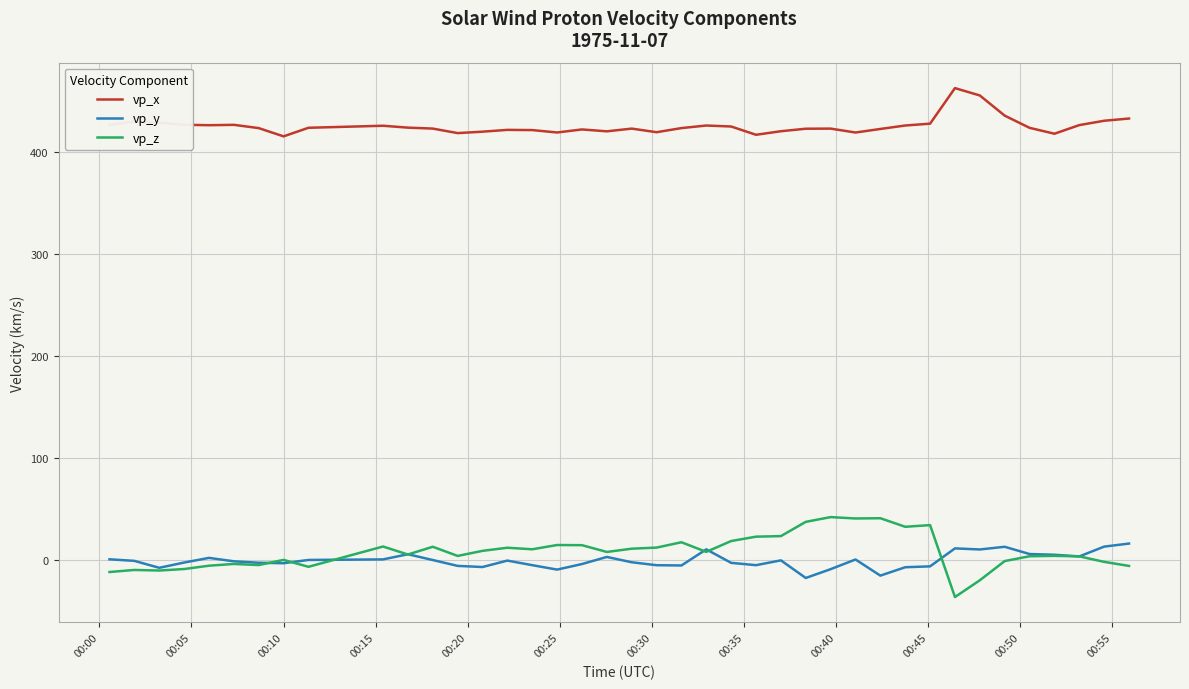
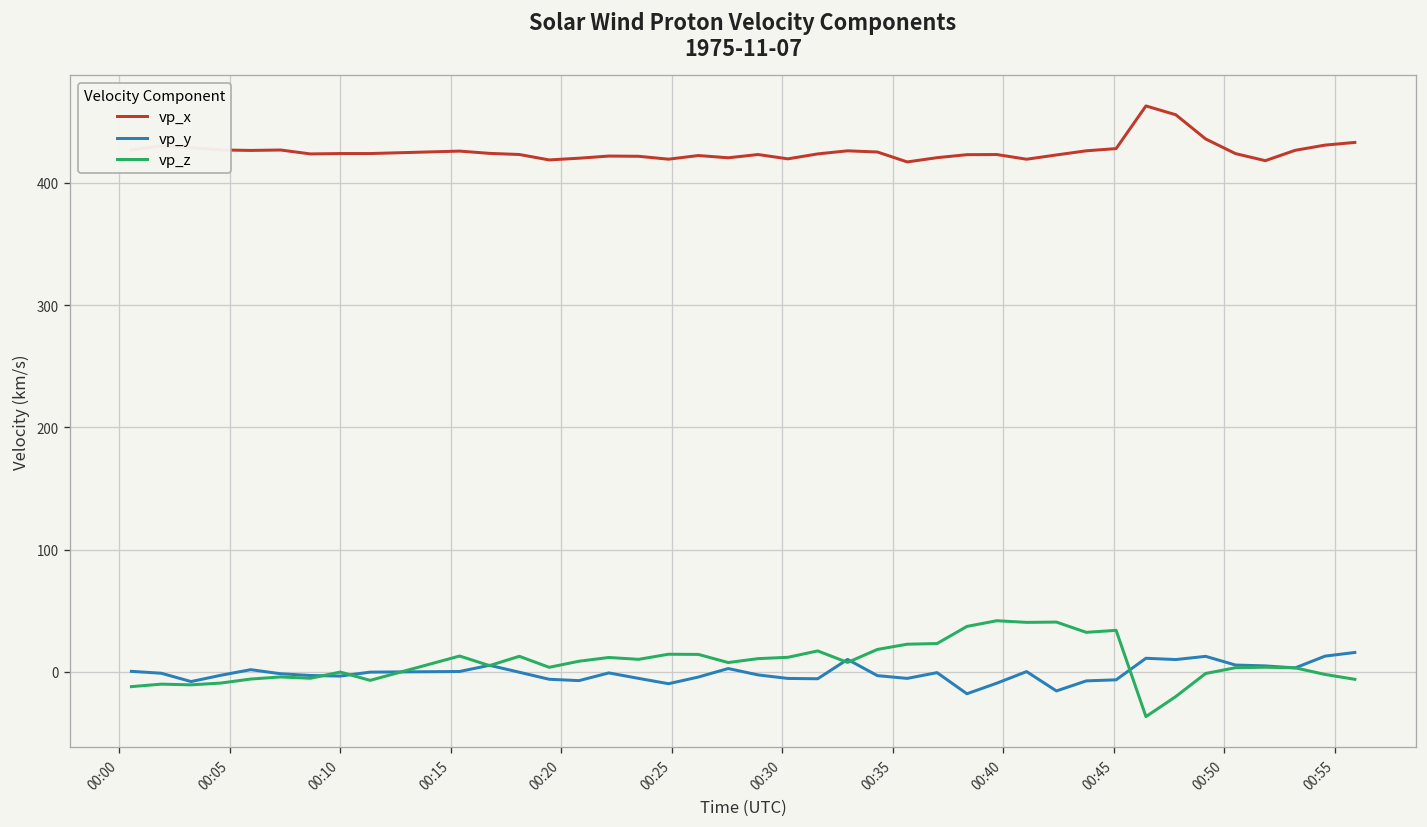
  {
    "vp_x": {
-     "00:10": 416
+     "00:10": 424
    },
    "vp_y": {
      "00:10": -3
    },
    "vp_z": {
      "00:10": 0
    }
  }
